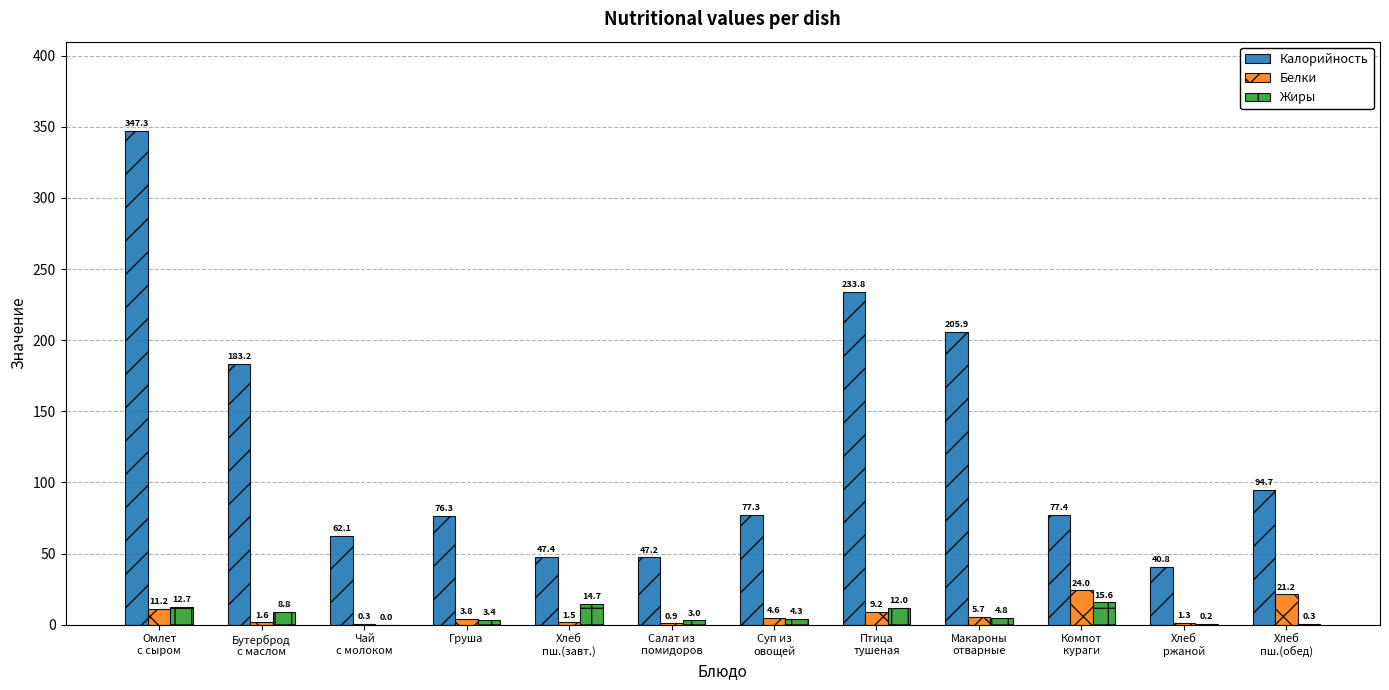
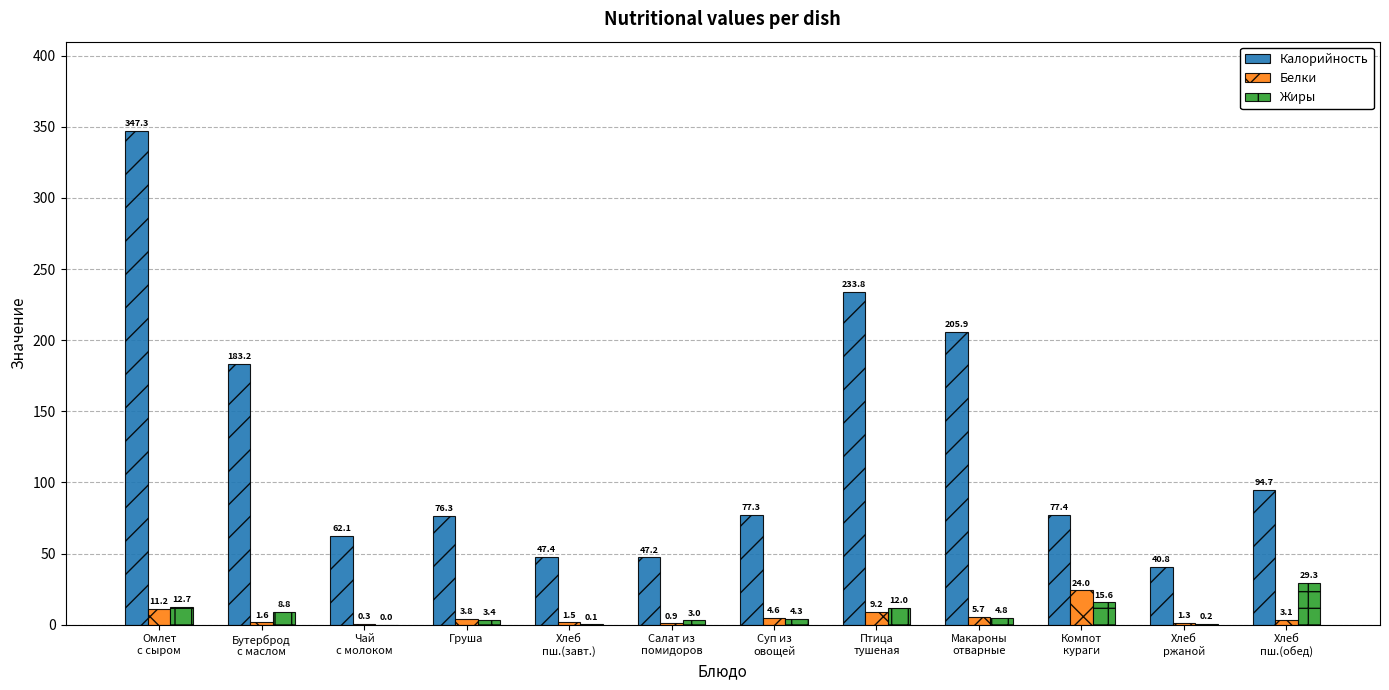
  {
    "Калорийность": {
      "Омлет с сыром": 347.3,
      "Бутерброд с маслом": 183.2,
      "Чай с молоком": 62.1,
      "Груша": 76.3,
      "Хлеб пш.(завт.)": 47.4,
      "Салат из помидоров": 47.2,
      "Суп из овощей": 77.3,
      "Птица тушеная": 233.8,
      "Макароны отварные": 205.9,
      "Компот кураги": 77.4,
      "Хлеб ржаной": 40.8,
      "Хлеб пш.(обед)": 94.7
    },
    "Белки": {
      "Омлет с сыром": 11.2,
      "Бутерброд с маслом": 1.6,
      "Чай с молоком": 0.3,
      "Груша": 3.8,
      "Хлеб пш.(завт.)": 1.5,
      "Салат из помидоров": 0.9,
      "Суп из овощей": 4.6,
      "Птица тушеная": 9.2,
      "Макароны отварные": 5.7,
      "Компот кураги": 24.0,
      "Хлеб ржаной": 1.3,
-     "Хлеб пш.(обед)": 21.2
+     "Хлеб пш.(обед)": 3.1
    },
    "Жиры": {
      "Омлет с сыром": 12.7,
      "Бутерброд с маслом": 8.8,
      "Чай с молоком": 0.0,
      "Груша": 3.4,
-     "Хлеб пш.(завт.)": 14.7,
+     "Хлеб пш.(завт.)": 0.1,
      "Салат из помидоров": 3.0,
      "Суп из овощей": 4.3,
      "Птица тушеная": 12.0,
      "Макароны отварные": 4.8,
      "Компот кураги": 15.6,
      "Хлеб ржаной": 0.2,
-     "Хлеб пш.(обед)": 0.3
+     "Хлеб пш.(обед)": 29.3
    }
  }
